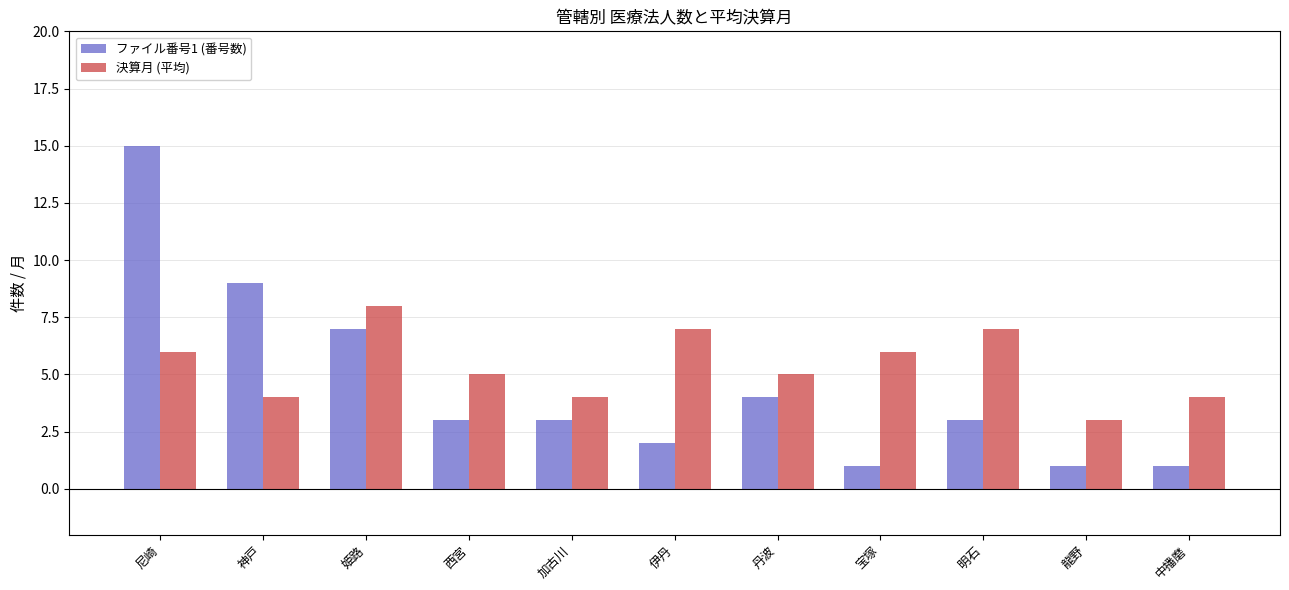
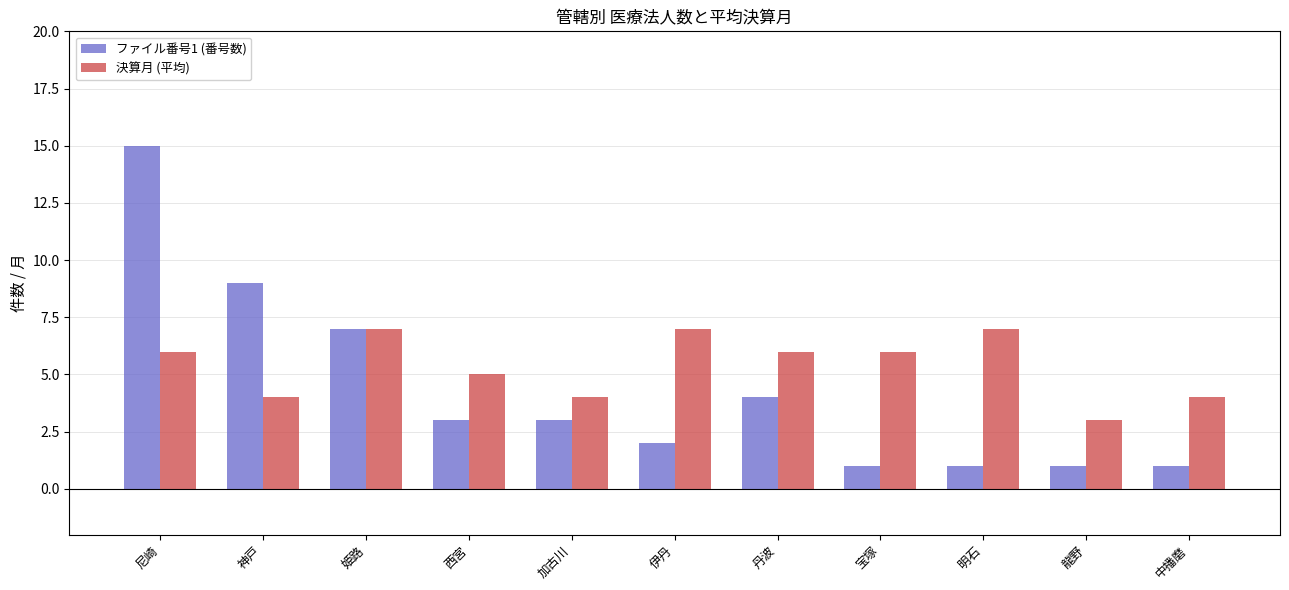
  {
    "ファイル番号1 (番号数)": {
      "尼崎": 15,
      "神戸": 9,
      "姫路": 7,
      "西宮": 3,
      "加古川": 3,
      "伊丹": 2,
      "丹波": 4,
      "宝塚": 1,
-     "明石": 3,
+     "明石": 1,
      "龍野": 1,
      "中播磨": 1
    },
    "決算月 (平均)": {
      "尼崎": 6,
      "神戸": 4,
-     "姫路": 8,
+     "姫路": 7,
      "西宮": 5,
      "加古川": 4,
      "伊丹": 7,
-     "丹波": 5,
+     "丹波": 6,
      "宝塚": 6,
      "明石": 7,
      "龍野": 3,
      "中播磨": 4
    }
  }
